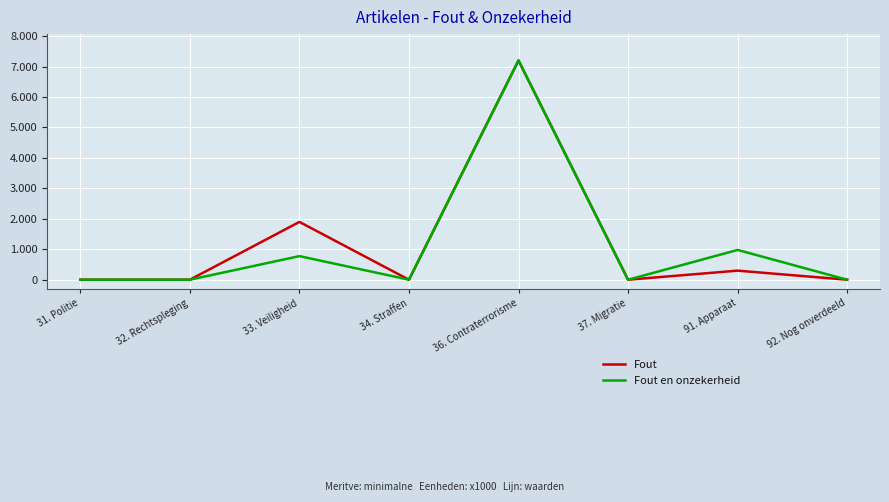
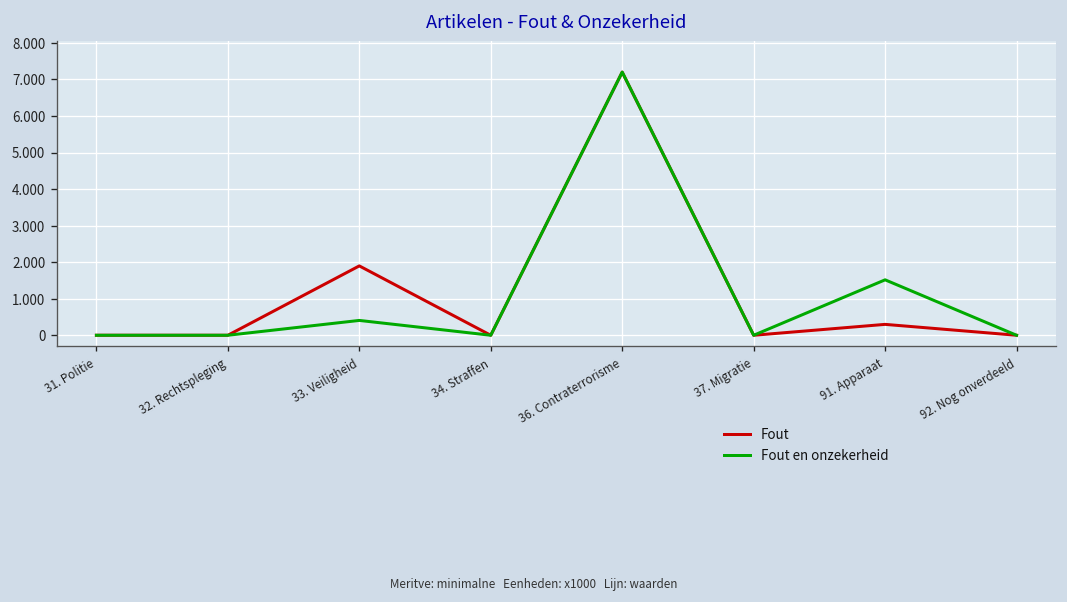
  {
    "Fout": {
      "33. Veiligheid": 1.9,
      "91. Apparaat": 0.3
    },
    "Fout en onzekerheid": {
-     "33. Veiligheid": 0.8,
-     "91. Apparaat": 1.0
+     "33. Veiligheid": 0.4,
+     "91. Apparaat": 1.5
    }
  }
